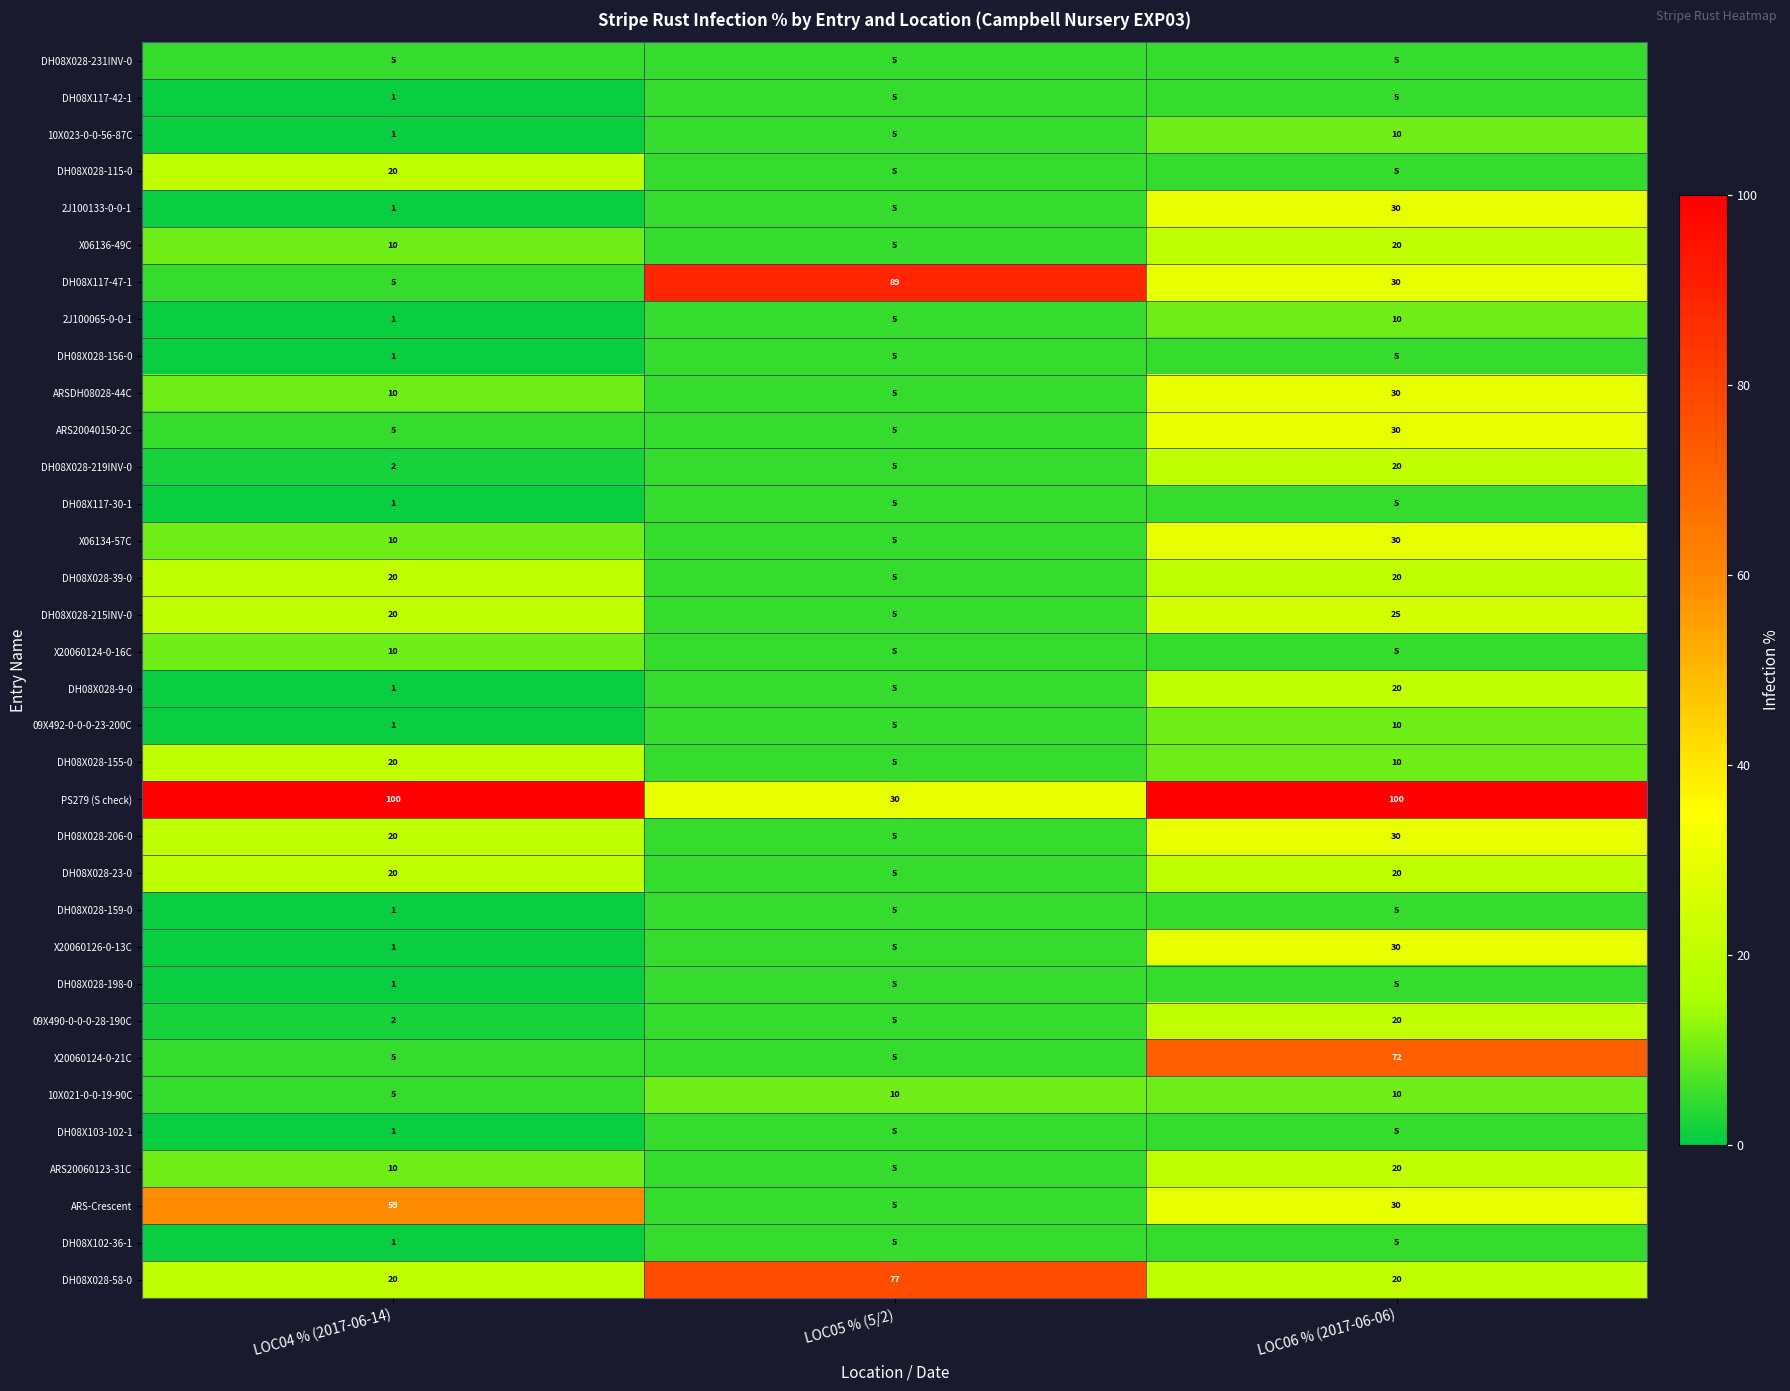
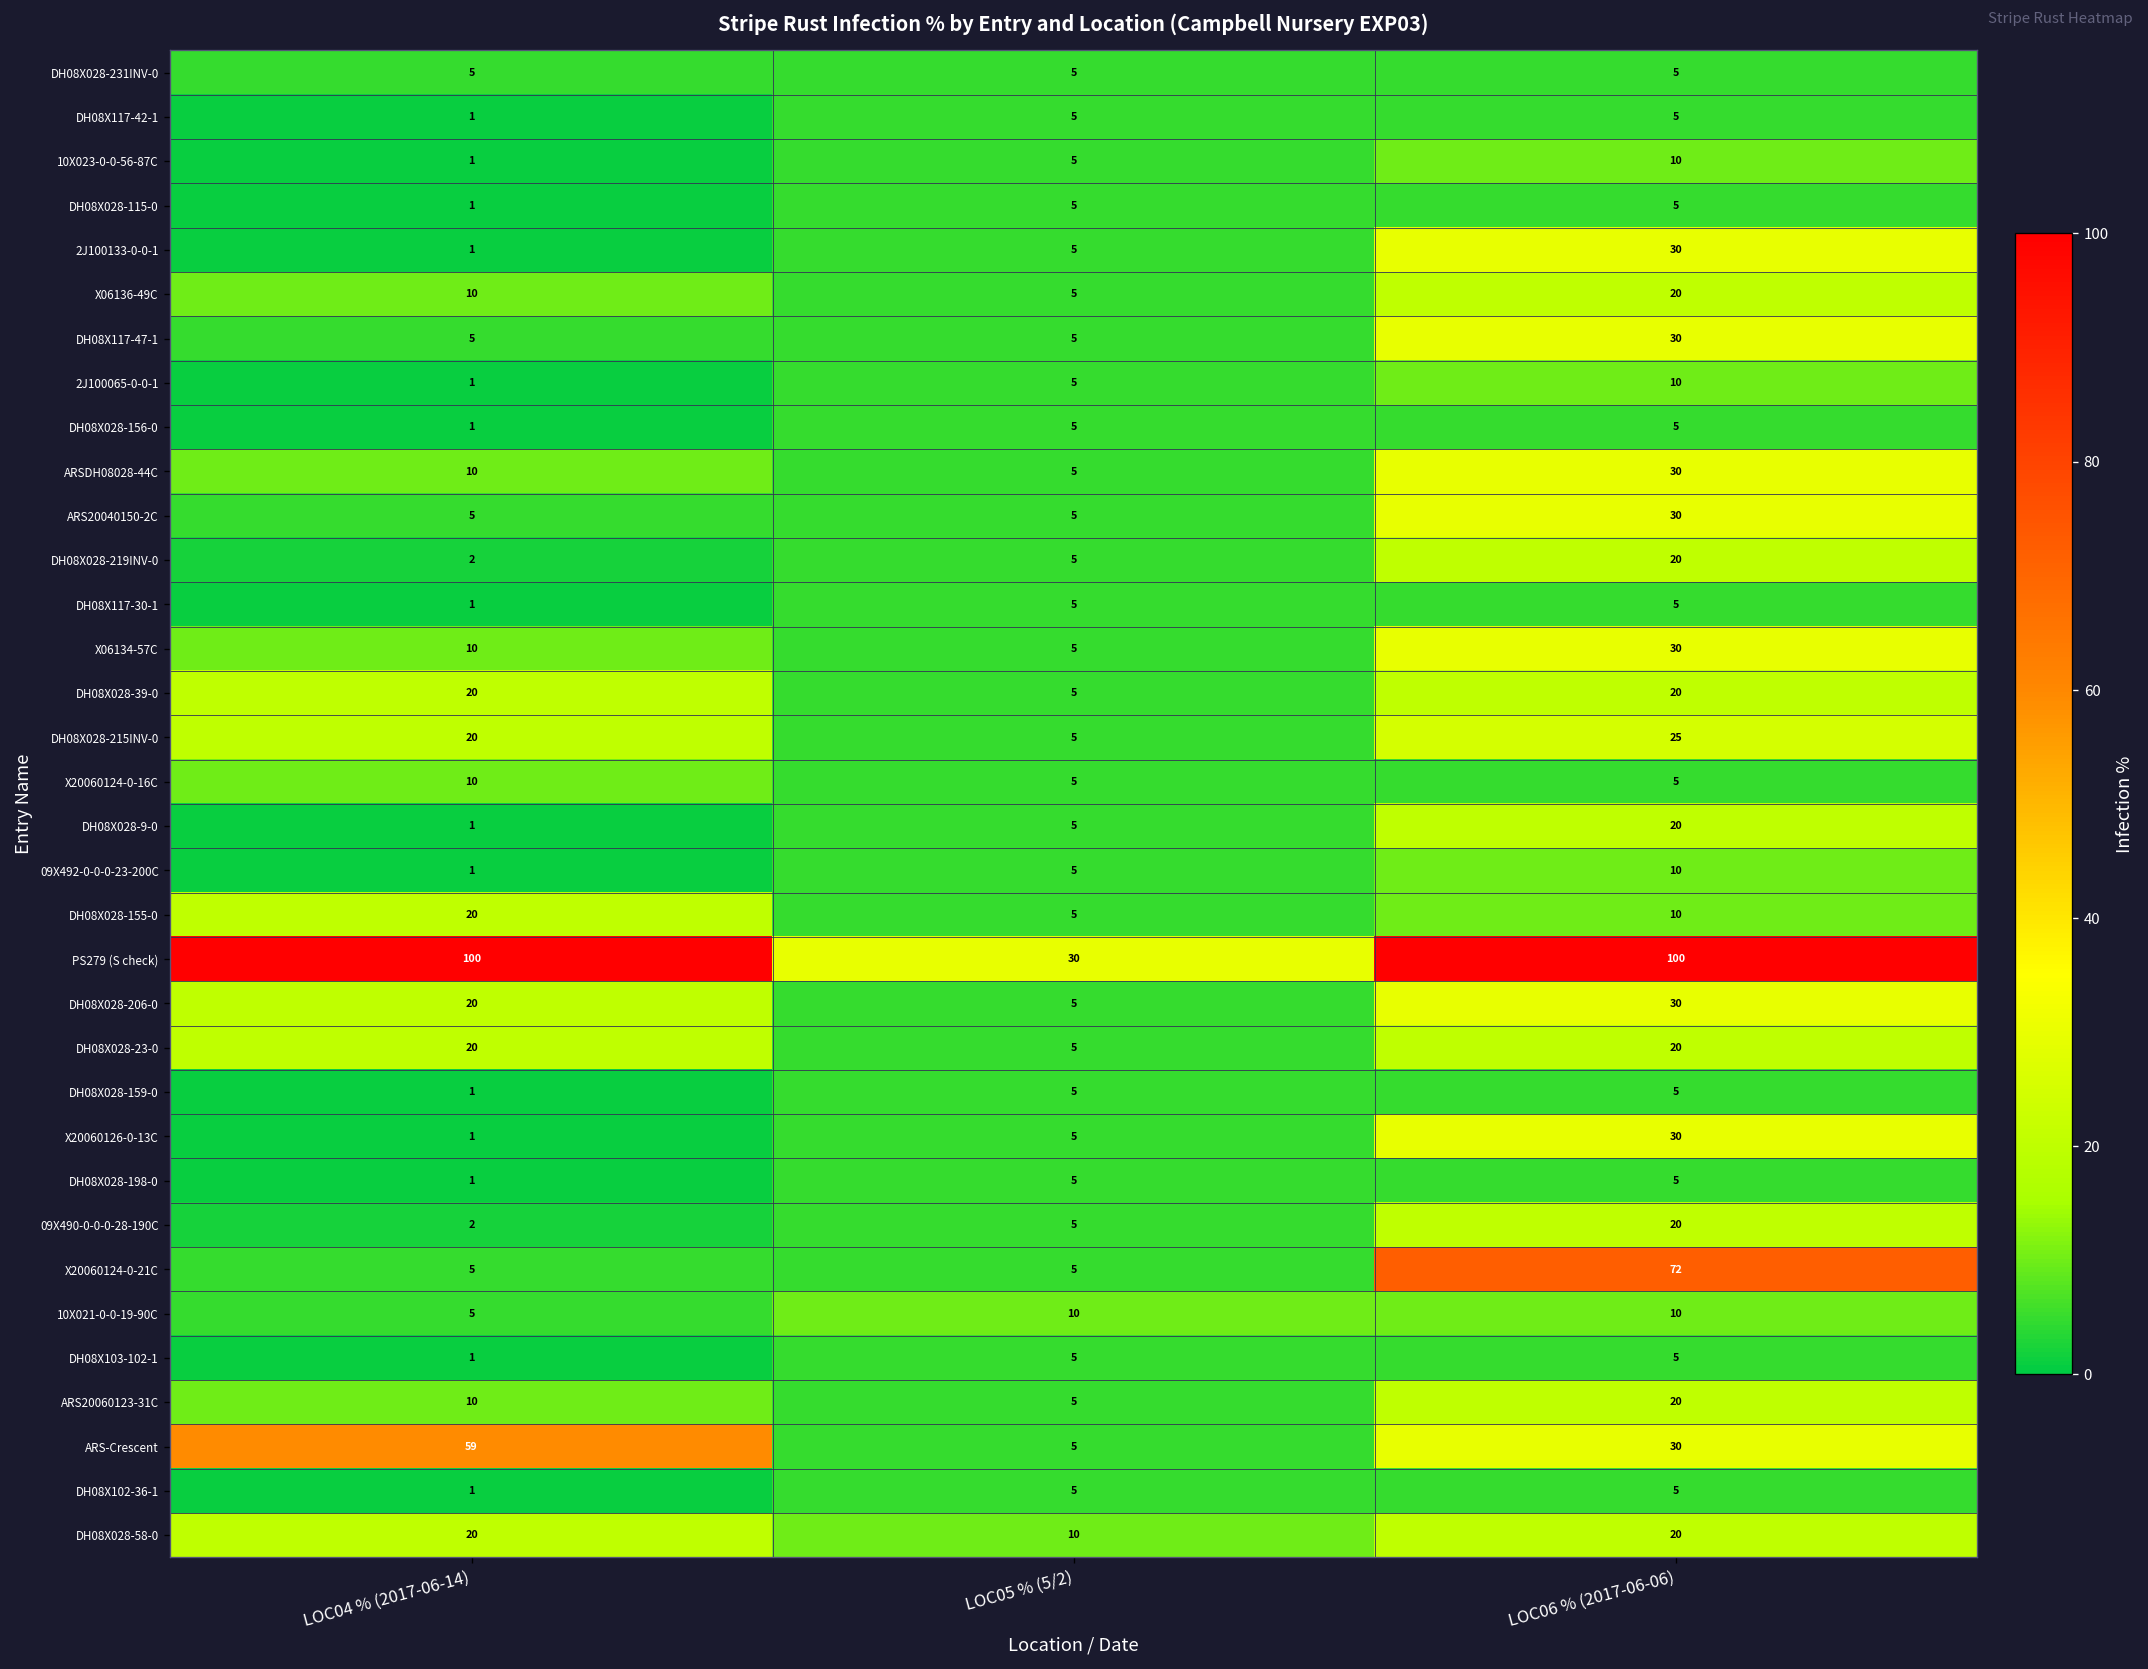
  {
    "DH08X028-231INV-0": {
      "LOC04 % (2017-06-14)": 5,
      "LOC05 % (5/2)": 5,
      "LOC06 % (2017-06-06)": 5
    },
    "DH08X117-42-1": {
      "LOC04 % (2017-06-14)": 1,
      "LOC05 % (5/2)": 5,
      "LOC06 % (2017-06-06)": 5
    },
    "10X023-0-0-56-87C": {
      "LOC04 % (2017-06-14)": 1,
      "LOC05 % (5/2)": 5,
      "LOC06 % (2017-06-06)": 10
    },
    "DH08X028-115-0": {
-     "LOC04 % (2017-06-14)": 20,
+     "LOC04 % (2017-06-14)": 1,
      "LOC05 % (5/2)": 5,
      "LOC06 % (2017-06-06)": 5
    },
    "2J100133-0-0-1": {
      "LOC04 % (2017-06-14)": 1,
      "LOC05 % (5/2)": 5,
      "LOC06 % (2017-06-06)": 30
    },
    "X06136-49C": {
      "LOC04 % (2017-06-14)": 10,
      "LOC05 % (5/2)": 5,
      "LOC06 % (2017-06-06)": 20
    },
    "DH08X117-47-1": {
      "LOC04 % (2017-06-14)": 5,
-     "LOC05 % (5/2)": 89,
+     "LOC05 % (5/2)": 5,
      "LOC06 % (2017-06-06)": 30
    },
    "2J100065-0-0-1": {
      "LOC04 % (2017-06-14)": 1,
      "LOC05 % (5/2)": 5,
      "LOC06 % (2017-06-06)": 10
    },
    "DH08X028-156-0": {
      "LOC04 % (2017-06-14)": 1,
      "LOC05 % (5/2)": 5,
      "LOC06 % (2017-06-06)": 5
    },
    "ARSDH08028-44C": {
      "LOC04 % (2017-06-14)": 10,
      "LOC05 % (5/2)": 5,
      "LOC06 % (2017-06-06)": 30
    },
    "ARS20040150-2C": {
      "LOC04 % (2017-06-14)": 5,
      "LOC05 % (5/2)": 5,
      "LOC06 % (2017-06-06)": 30
    },
    "DH08X028-219INV-0": {
      "LOC04 % (2017-06-14)": 2,
      "LOC05 % (5/2)": 5,
      "LOC06 % (2017-06-06)": 20
    },
    "DH08X117-30-1": {
      "LOC04 % (2017-06-14)": 1,
      "LOC05 % (5/2)": 5,
      "LOC06 % (2017-06-06)": 5
    },
    "X06134-57C": {
      "LOC04 % (2017-06-14)": 10,
      "LOC05 % (5/2)": 5,
      "LOC06 % (2017-06-06)": 30
    },
    "DH08X028-39-0": {
      "LOC04 % (2017-06-14)": 20,
      "LOC05 % (5/2)": 5,
      "LOC06 % (2017-06-06)": 20
    },
    "DH08X028-215INV-0": {
      "LOC04 % (2017-06-14)": 20,
      "LOC05 % (5/2)": 5,
      "LOC06 % (2017-06-06)": 25
    },
    "X20060124-0-16C": {
      "LOC04 % (2017-06-14)": 10,
      "LOC05 % (5/2)": 5,
      "LOC06 % (2017-06-06)": 5
    },
    "DH08X028-9-0": {
      "LOC04 % (2017-06-14)": 1,
      "LOC05 % (5/2)": 5,
      "LOC06 % (2017-06-06)": 20
    },
    "09X492-0-0-0-23-200C": {
      "LOC04 % (2017-06-14)": 1,
      "LOC05 % (5/2)": 5,
      "LOC06 % (2017-06-06)": 10
    },
    "DH08X028-155-0": {
      "LOC04 % (2017-06-14)": 20,
      "LOC05 % (5/2)": 5,
      "LOC06 % (2017-06-06)": 10
    },
    "PS279 (S check)": {
      "LOC04 % (2017-06-14)": 100,
      "LOC05 % (5/2)": 30,
      "LOC06 % (2017-06-06)": 100
    },
    "DH08X028-206-0": {
      "LOC04 % (2017-06-14)": 20,
      "LOC05 % (5/2)": 5,
      "LOC06 % (2017-06-06)": 30
    },
    "DH08X028-23-0": {
      "LOC04 % (2017-06-14)": 20,
      "LOC05 % (5/2)": 5,
      "LOC06 % (2017-06-06)": 20
    },
    "DH08X028-159-0": {
      "LOC04 % (2017-06-14)": 1,
      "LOC05 % (5/2)": 5,
      "LOC06 % (2017-06-06)": 5
    },
    "X20060126-0-13C": {
      "LOC04 % (2017-06-14)": 1,
      "LOC05 % (5/2)": 5,
      "LOC06 % (2017-06-06)": 30
    },
    "DH08X028-198-0": {
      "LOC04 % (2017-06-14)": 1,
      "LOC05 % (5/2)": 5,
      "LOC06 % (2017-06-06)": 5
    },
    "09X490-0-0-0-28-190C": {
      "LOC04 % (2017-06-14)": 2,
      "LOC05 % (5/2)": 5,
      "LOC06 % (2017-06-06)": 20
    },
    "X20060124-0-21C": {
      "LOC04 % (2017-06-14)": 5,
      "LOC05 % (5/2)": 5,
      "LOC06 % (2017-06-06)": 72
    },
    "10X021-0-0-19-90C": {
      "LOC04 % (2017-06-14)": 5,
      "LOC05 % (5/2)": 10,
      "LOC06 % (2017-06-06)": 10
    },
    "DH08X103-102-1": {
      "LOC04 % (2017-06-14)": 1,
      "LOC05 % (5/2)": 5,
      "LOC06 % (2017-06-06)": 5
    },
    "ARS20060123-31C": {
      "LOC04 % (2017-06-14)": 10,
      "LOC05 % (5/2)": 5,
      "LOC06 % (2017-06-06)": 20
    },
    "ARS-Crescent": {
      "LOC04 % (2017-06-14)": 59,
      "LOC05 % (5/2)": 5,
      "LOC06 % (2017-06-06)": 30
    },
    "DH08X102-36-1": {
      "LOC04 % (2017-06-14)": 1,
      "LOC05 % (5/2)": 5,
      "LOC06 % (2017-06-06)": 5
    },
    "DH08X028-58-0": {
      "LOC04 % (2017-06-14)": 20,
-     "LOC05 % (5/2)": 77,
+     "LOC05 % (5/2)": 10,
      "LOC06 % (2017-06-06)": 20
    }
  }
